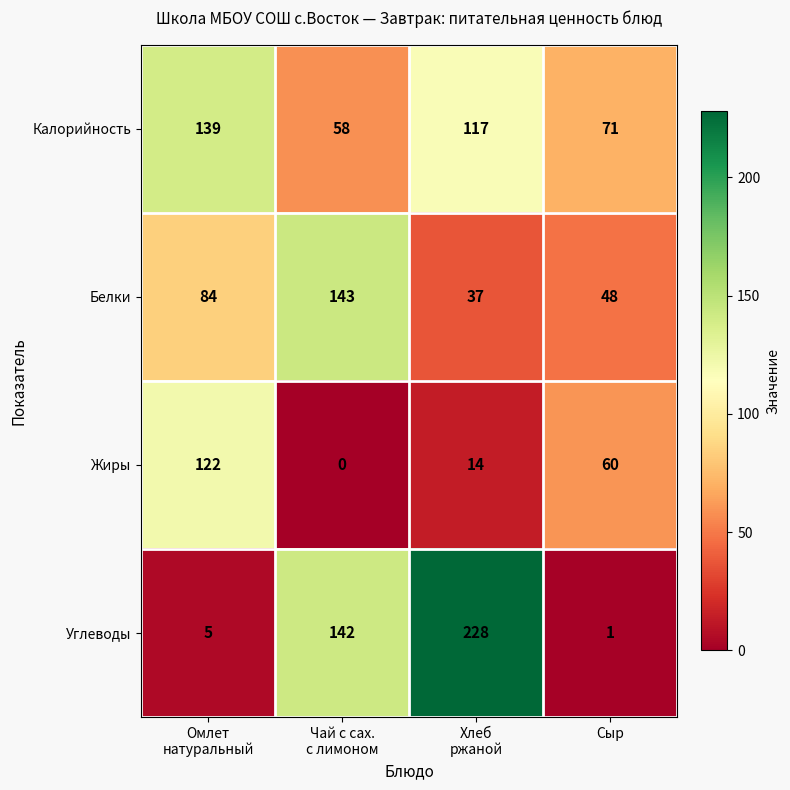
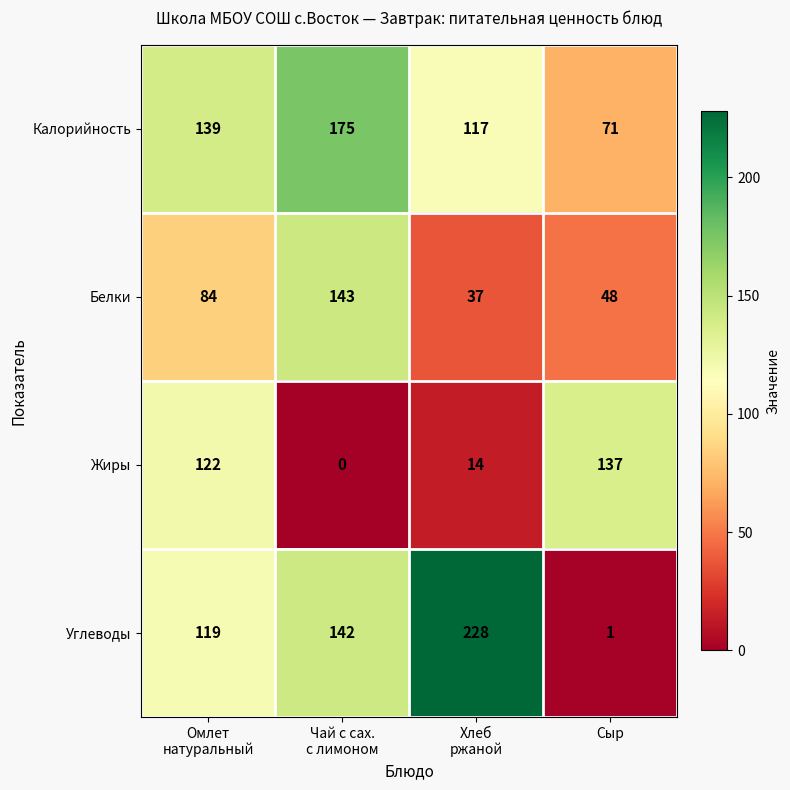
  {
    "Калорийность": {
      "Омлет натуральный": 139,
-     "Чай с сах. с лимоном": 58,
+     "Чай с сах. с лимоном": 175,
      "Хлеб ржаной": 117,
      "Сыр": 71
    },
    "Белки": {
      "Омлет натуральный": 84,
      "Чай с сах. с лимоном": 143,
      "Хлеб ржаной": 37,
      "Сыр": 48
    },
    "Жиры": {
      "Омлет натуральный": 122,
      "Чай с сах. с лимоном": 0,
      "Хлеб ржаной": 14,
-     "Сыр": 60
+     "Сыр": 137
    },
    "Углеводы": {
-     "Омлет натуральный": 5,
+     "Омлет натуральный": 119,
      "Чай с сах. с лимоном": 142,
      "Хлеб ржаной": 228,
      "Сыр": 1
    }
  }
